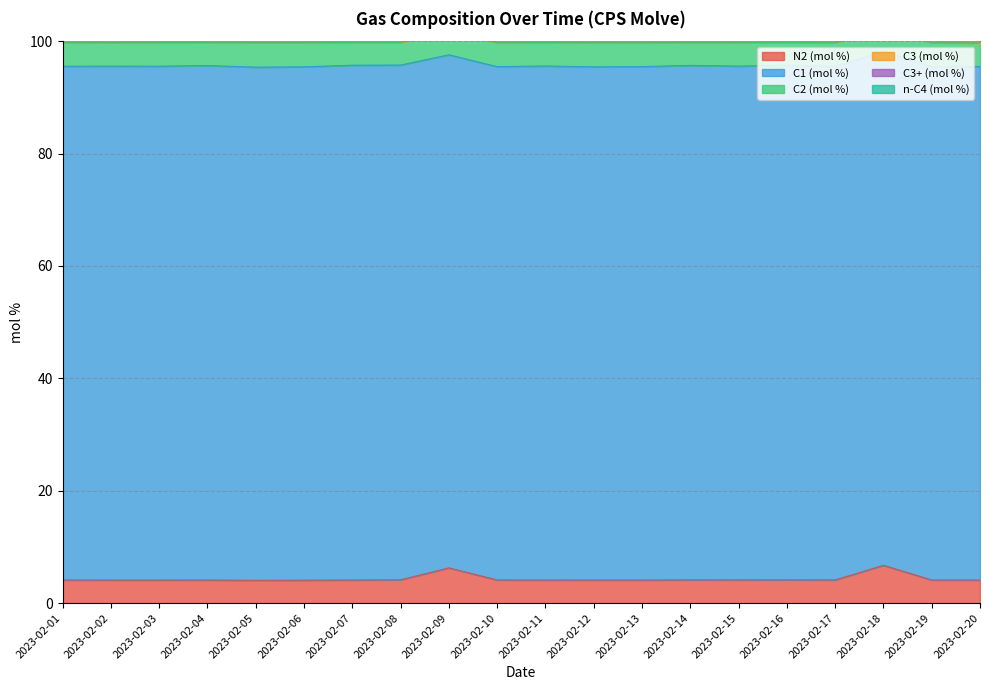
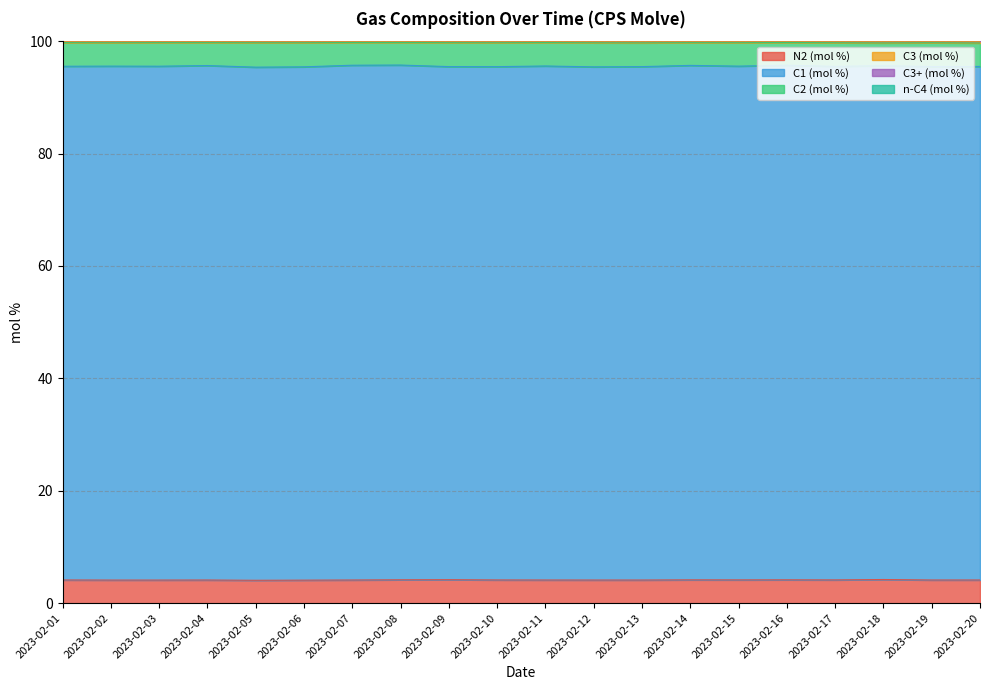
  {
    "N2 (mol %)": {
      "2023-02-01": 4,
      "2023-02-02": 4,
      "2023-02-03": 4,
      "2023-02-04": 4,
      "2023-02-05": 4,
      "2023-02-06": 4,
      "2023-02-07": 4,
      "2023-02-08": 4,
-     "2023-02-09": 6,
+     "2023-02-09": 4,
      "2023-02-10": 4,
      "2023-02-11": 4,
      "2023-02-12": 4,
      "2023-02-13": 4,
      "2023-02-14": 4,
      "2023-02-15": 4,
      "2023-02-16": 4,
      "2023-02-17": 4,
-     "2023-02-18": 7,
+     "2023-02-18": 4,
      "2023-02-19": 4,
      "2023-02-20": 4
    },
    "C1 (mol %)": {
      "2023-02-01": 91,
      "2023-02-02": 91,
      "2023-02-03": 91,
      "2023-02-04": 92,
      "2023-02-05": 91,
      "2023-02-06": 91,
      "2023-02-07": 92,
      "2023-02-08": 92,
      "2023-02-09": 91,
      "2023-02-10": 91,
      "2023-02-11": 91,
      "2023-02-12": 91,
      "2023-02-13": 91,
      "2023-02-14": 92,
      "2023-02-15": 91,
      "2023-02-20": 91
    }
  }
